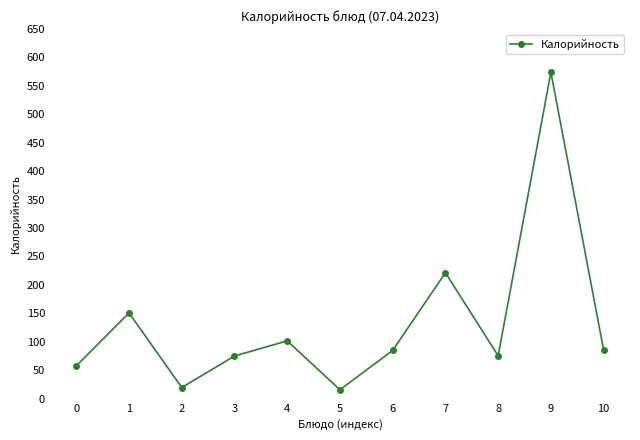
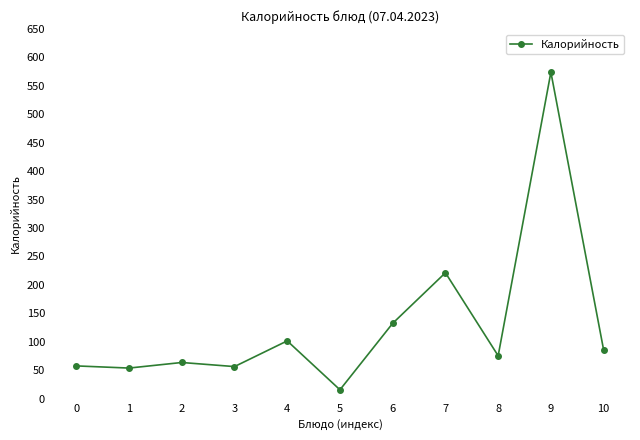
  {
    "0": 60,
-   "1": 150,
-   "2": 20,
-   "3": 80,
+   "1": 50,
+   "2": 60,
+   "3": 60,
    "4": 100,
    "5": 20,
-   "6": 80,
+   "6": 130,
    "7": 220,
    "8": 80,
    "9": 570,
    "10": 90
  }
